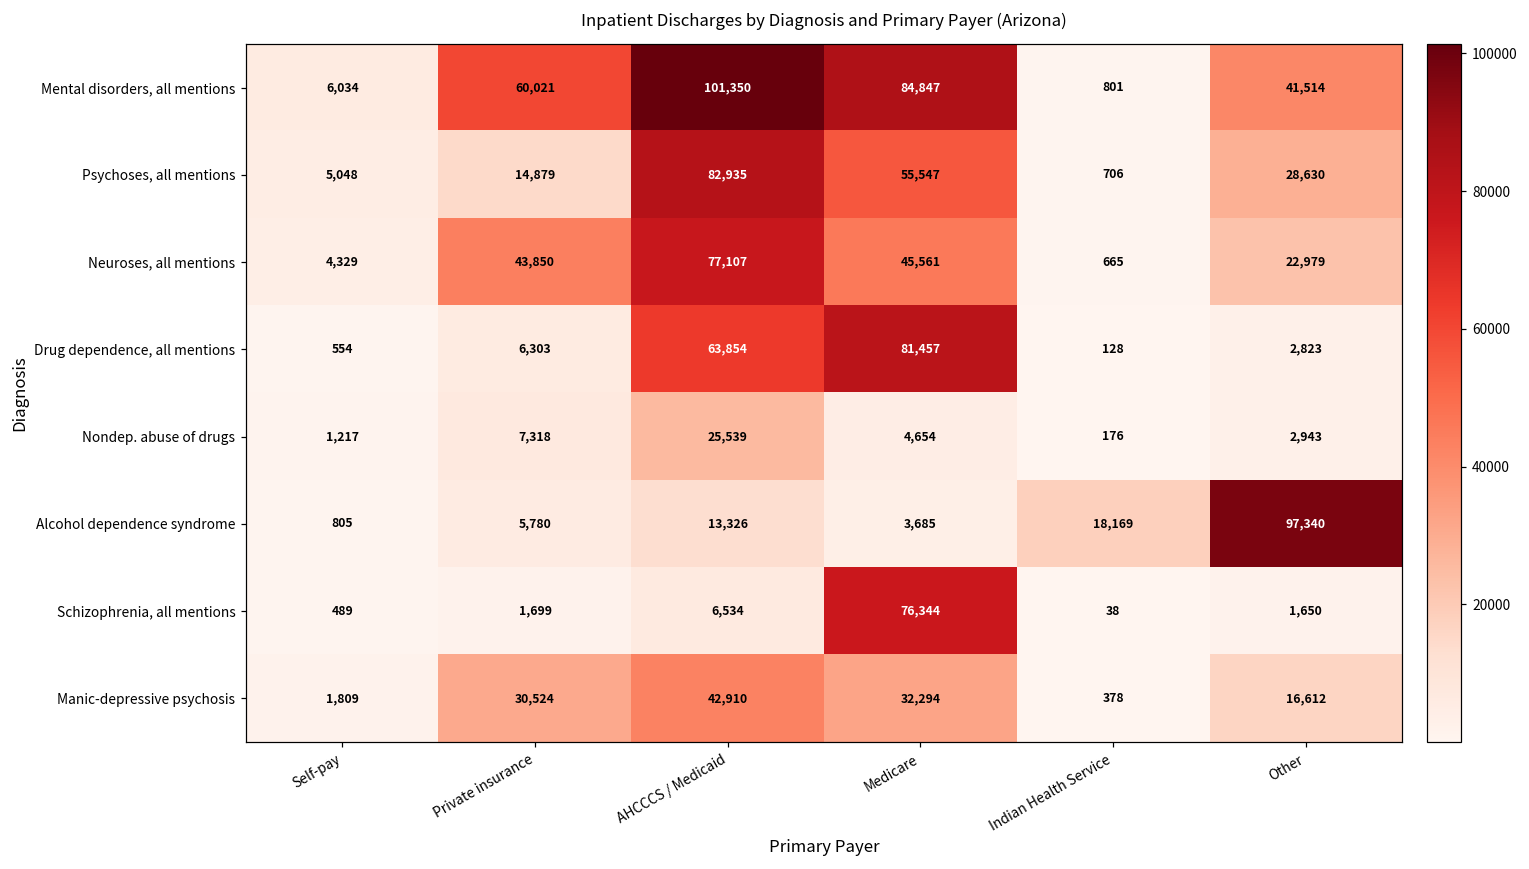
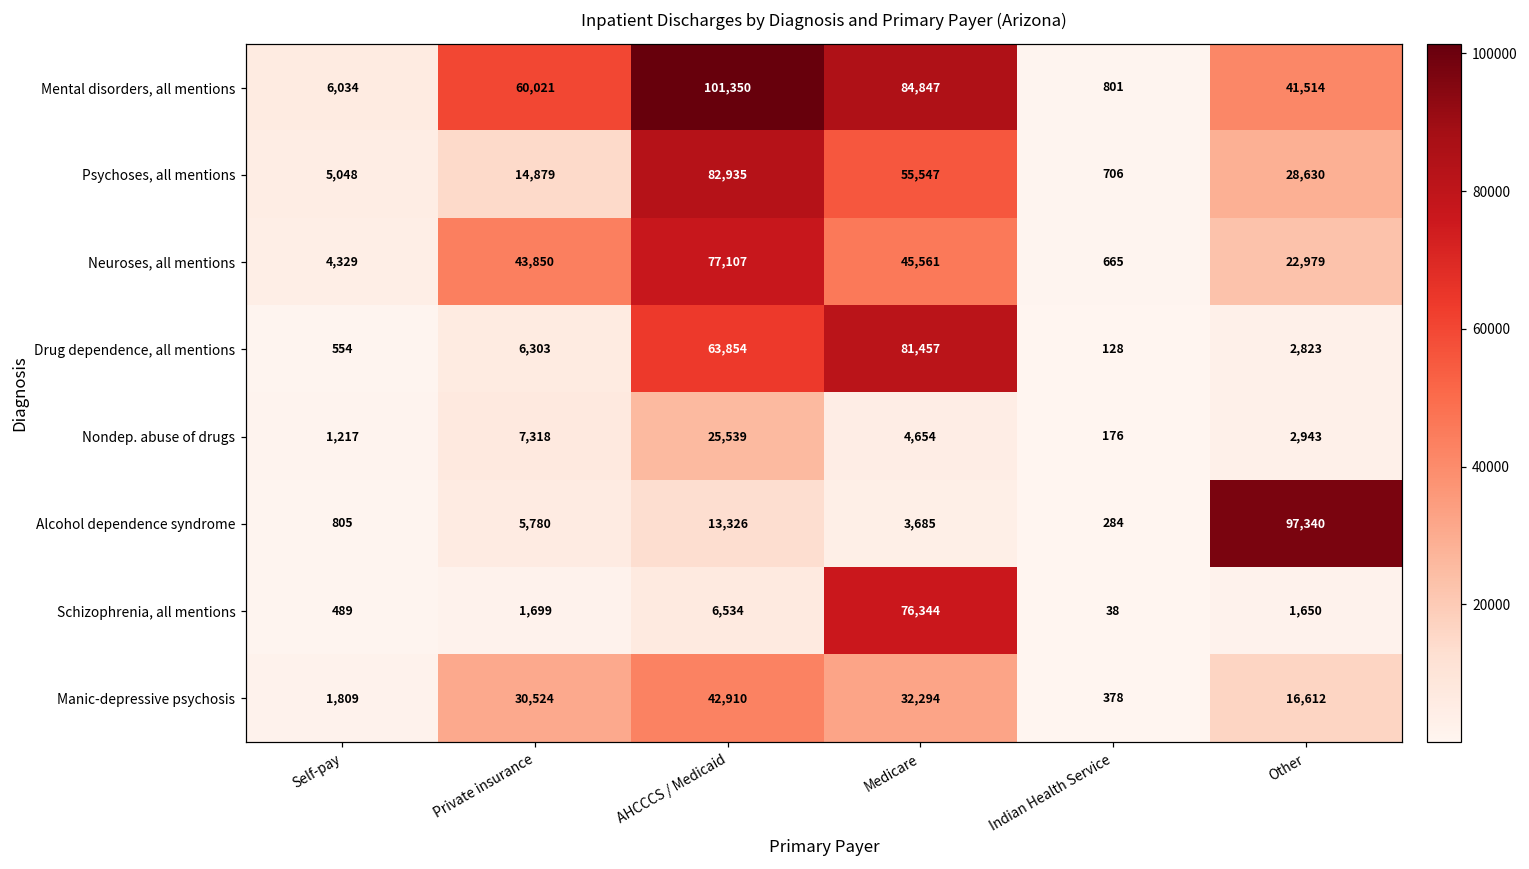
  {
    "Mental disorders, all mentions": {
      "Self-pay": "6,034",
      "Private insurance": "60,021",
      "AHCCCS / Medicaid": "101,350",
      "Medicare": "84,847",
      "Indian Health Service": "801",
      "Other": "41,514"
    },
    "Psychoses, all mentions": {
      "Self-pay": "5,048",
      "Private insurance": "14,879",
      "AHCCCS / Medicaid": "82,935",
      "Medicare": "55,547",
      "Indian Health Service": "706",
      "Other": "28,630"
    },
    "Neuroses, all mentions": {
      "Self-pay": "4,329",
      "Private insurance": "43,850",
      "AHCCCS / Medicaid": "77,107",
      "Medicare": "45,561",
      "Indian Health Service": "665",
      "Other": "22,979"
    },
    "Drug dependence, all mentions": {
      "Self-pay": "554",
      "Private insurance": "6,303",
      "AHCCCS / Medicaid": "63,854",
      "Medicare": "81,457",
      "Indian Health Service": "128",
      "Other": "2,823"
    },
    "Nondep. abuse of drugs": {
      "Self-pay": "1,217",
      "Private insurance": "7,318",
      "AHCCCS / Medicaid": "25,539",
      "Medicare": "4,654",
      "Indian Health Service": "176",
      "Other": "2,943"
    },
    "Alcohol dependence syndrome": {
      "Self-pay": "805",
      "Private insurance": "5,780",
      "AHCCCS / Medicaid": "13,326",
      "Medicare": "3,685",
-     "Indian Health Service": "18,169",
+     "Indian Health Service": "284",
      "Other": "97,340"
    },
    "Schizophrenia, all mentions": {
      "Self-pay": "489",
      "Private insurance": "1,699",
      "AHCCCS / Medicaid": "6,534",
      "Medicare": "76,344",
      "Indian Health Service": "38",
      "Other": "1,650"
    },
    "Manic-depressive psychosis": {
      "Self-pay": "1,809",
      "Private insurance": "30,524",
      "AHCCCS / Medicaid": "42,910",
      "Medicare": "32,294",
      "Indian Health Service": "378",
      "Other": "16,612"
    }
  }
